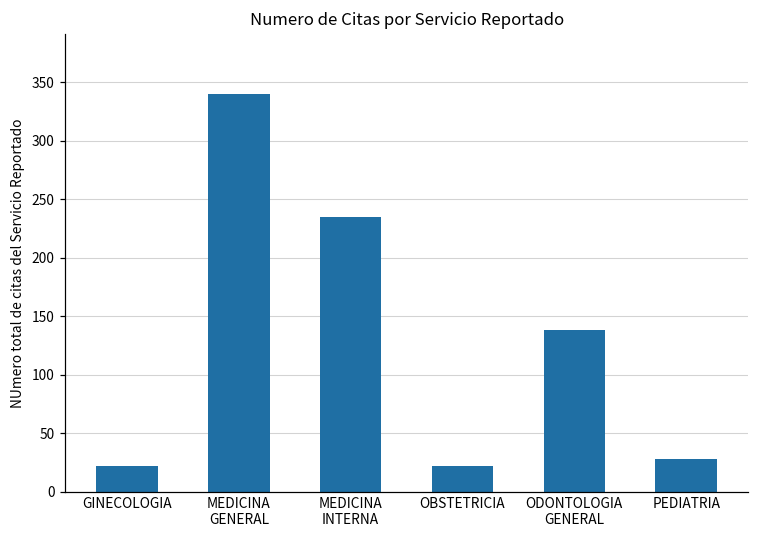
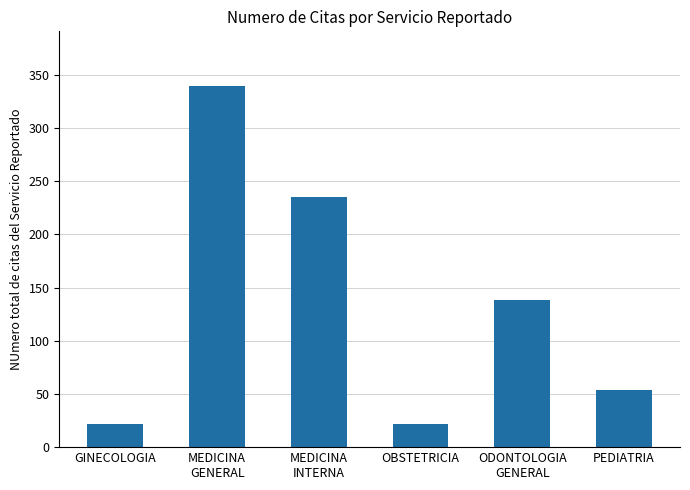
  {
    "GINECOLOGIA": 22,
    "MEDICINA GENERAL": 340,
    "MEDICINA INTERNA": 235,
    "OBSTETRICIA": 22,
    "ODONTOLOGIA GENERAL": 138,
-   "PEDIATRIA": 28
+   "PEDIATRIA": 54
  }
